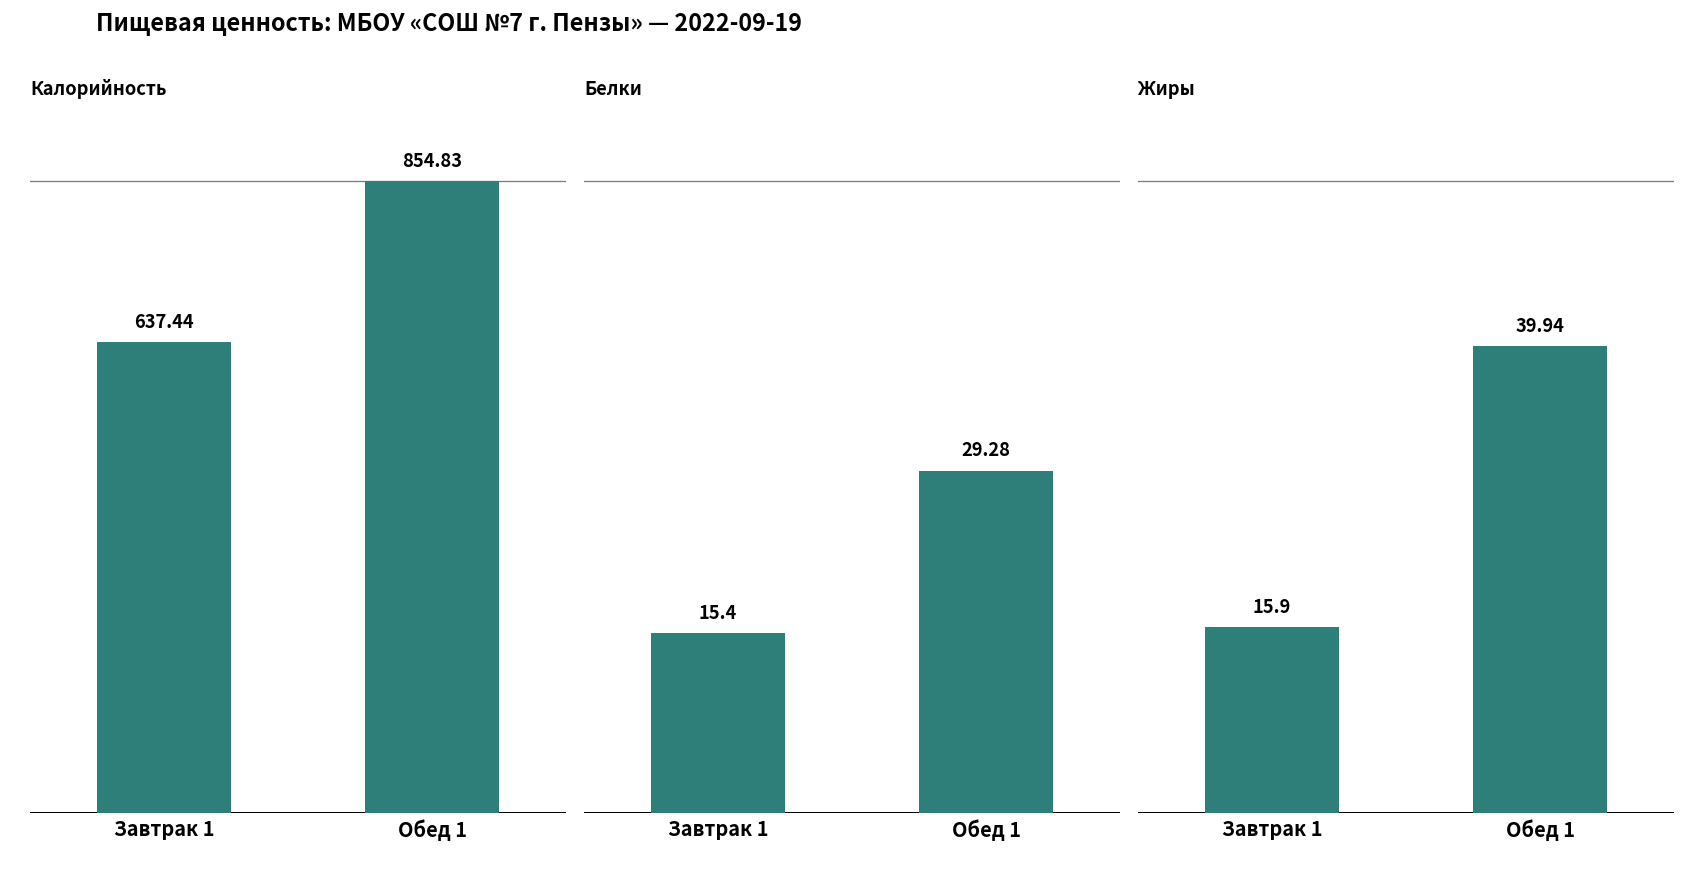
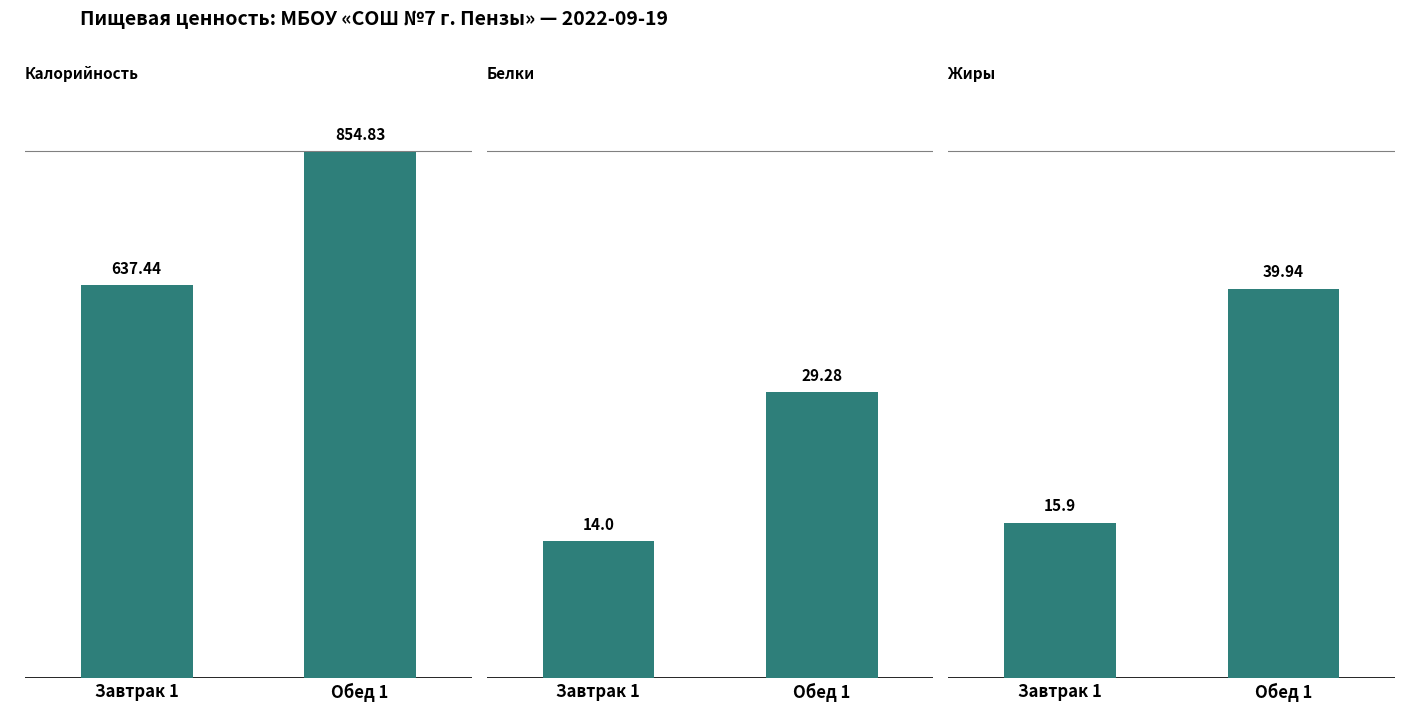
  {
    "Калорийность": {
      "Завтрак 1": 637.44,
      "Обед 1": 854.83
    },
    "Белки": {
-     "Завтрак 1": 15.4,
+     "Завтрак 1": 14.0,
      "Обед 1": 29.28
    },
    "Жиры": {
      "Завтрак 1": 15.9,
      "Обед 1": 39.94
    }
  }
